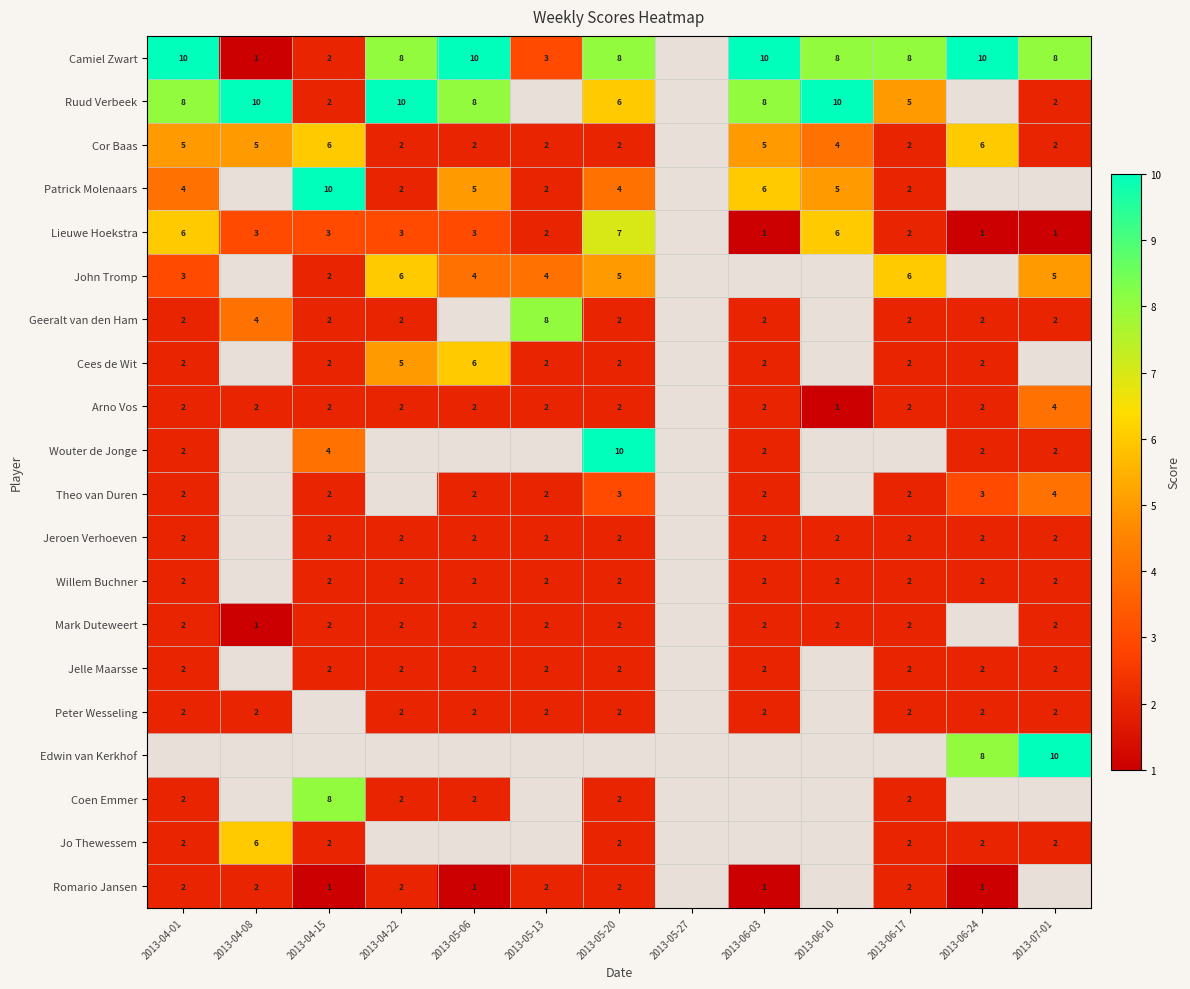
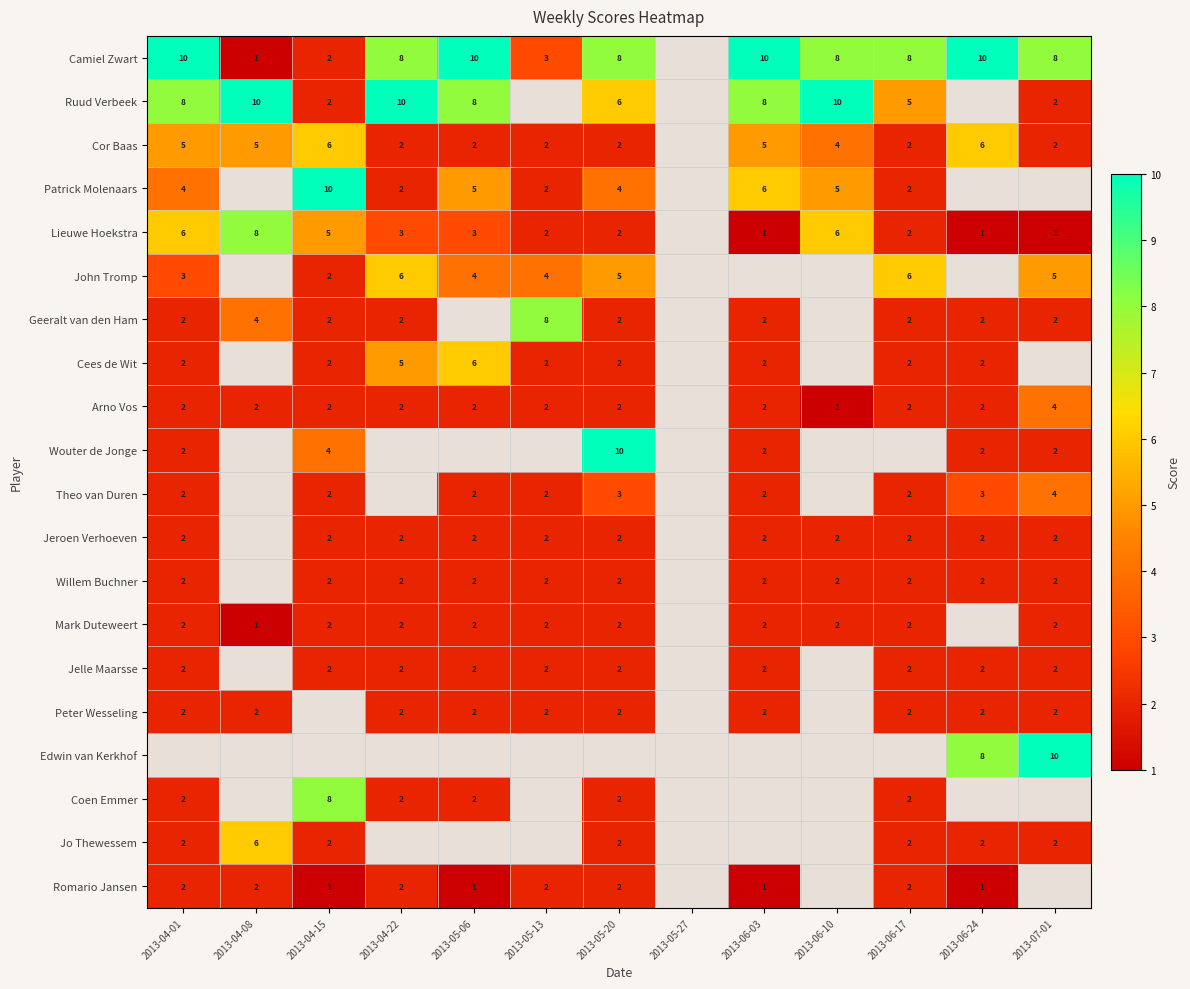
  {
    "Camiel Zwart": {
      "2013-04-01": 10,
      "2013-04-08": 1,
      "2013-04-15": 2,
      "2013-04-22": 8,
      "2013-05-06": 10,
      "2013-05-13": 3,
      "2013-05-20": 8,
      "2013-06-03": 10,
      "2013-06-10": 8,
      "2013-06-17": 8,
      "2013-06-24": 10,
      "2013-07-01": 8
    },
    "Ruud Verbeek": {
      "2013-04-01": 8,
      "2013-04-08": 10,
      "2013-04-15": 2,
      "2013-04-22": 10,
      "2013-05-06": 8,
      "2013-05-20": 6,
      "2013-06-03": 8,
      "2013-06-10": 10,
      "2013-06-17": 5,
      "2013-07-01": 2
    },
    "Cor Baas": {
      "2013-04-01": 5,
      "2013-04-08": 5,
      "2013-04-15": 6,
      "2013-04-22": 2,
      "2013-05-06": 2,
      "2013-05-13": 2,
      "2013-05-20": 2,
      "2013-06-03": 5,
      "2013-06-10": 4,
      "2013-06-17": 2,
      "2013-06-24": 6,
      "2013-07-01": 2
    },
    "Patrick Molenaars": {
      "2013-04-01": 4,
      "2013-04-15": 10,
      "2013-04-22": 2,
      "2013-05-06": 5,
      "2013-05-13": 2,
      "2013-05-20": 4,
      "2013-06-03": 6,
      "2013-06-10": 5,
      "2013-06-17": 2
    },
    "Lieuwe Hoekstra": {
      "2013-04-01": 6,
-     "2013-04-08": 3,
-     "2013-04-15": 3,
+     "2013-04-08": 8,
+     "2013-04-15": 5,
      "2013-04-22": 3,
      "2013-05-06": 3,
      "2013-05-13": 2,
-     "2013-05-20": 7,
+     "2013-05-20": 2,
      "2013-06-03": 1,
      "2013-06-10": 6,
      "2013-06-17": 2,
      "2013-06-24": 1,
      "2013-07-01": 1
    },
    "John Tromp": {
      "2013-04-01": 3,
      "2013-04-15": 2,
      "2013-04-22": 6,
      "2013-05-06": 4,
      "2013-05-13": 4,
      "2013-05-20": 5,
      "2013-06-17": 6,
      "2013-07-01": 5
    },
    "Geeralt van den Ham": {
      "2013-04-01": 2,
      "2013-04-08": 4,
      "2013-04-15": 2,
      "2013-04-22": 2,
      "2013-05-13": 8,
      "2013-05-20": 2,
      "2013-06-03": 2,
      "2013-06-17": 2,
      "2013-06-24": 2,
      "2013-07-01": 2
    },
    "Cees de Wit": {
      "2013-04-01": 2,
      "2013-04-15": 2,
      "2013-04-22": 5,
      "2013-05-06": 6,
      "2013-05-13": 2,
      "2013-05-20": 2,
      "2013-06-03": 2,
      "2013-06-17": 2,
      "2013-06-24": 2
    },
    "Arno Vos": {
      "2013-04-01": 2,
      "2013-04-08": 2,
      "2013-04-15": 2,
      "2013-04-22": 2,
      "2013-05-06": 2,
      "2013-05-13": 2,
      "2013-05-20": 2,
      "2013-06-03": 2,
      "2013-06-10": 1,
      "2013-06-17": 2,
      "2013-06-24": 2,
      "2013-07-01": 4
    },
    "Wouter de Jonge": {
      "2013-04-01": 2,
      "2013-04-15": 4,
      "2013-05-20": 10,
      "2013-06-03": 2,
      "2013-06-24": 2,
      "2013-07-01": 2
    },
    "Theo van Duren": {
      "2013-04-01": 2,
      "2013-04-15": 2,
      "2013-05-06": 2,
      "2013-05-13": 2,
      "2013-05-20": 3,
      "2013-06-03": 2,
      "2013-06-17": 2,
      "2013-06-24": 3,
      "2013-07-01": 4
    },
    "Jeroen Verhoeven": {
      "2013-04-01": 2,
      "2013-04-15": 2,
      "2013-04-22": 2,
      "2013-05-06": 2,
      "2013-05-13": 2,
      "2013-05-20": 2,
      "2013-06-03": 2,
      "2013-06-10": 2,
      "2013-06-17": 2,
      "2013-06-24": 2,
      "2013-07-01": 2
    },
    "Willem Buchner": {
      "2013-04-01": 2,
      "2013-04-15": 2,
      "2013-04-22": 2,
      "2013-05-06": 2,
      "2013-05-13": 2,
      "2013-05-20": 2,
      "2013-06-03": 2,
      "2013-06-10": 2,
      "2013-06-17": 2,
      "2013-06-24": 2,
      "2013-07-01": 2
    },
    "Mark Duteweert": {
      "2013-04-01": 2,
      "2013-04-08": 1,
      "2013-04-15": 2,
      "2013-04-22": 2,
      "2013-05-06": 2,
      "2013-05-13": 2,
      "2013-05-20": 2,
      "2013-06-03": 2,
      "2013-06-10": 2,
      "2013-06-17": 2,
      "2013-07-01": 2
    },
    "Jelle Maarsse": {
      "2013-04-01": 2,
      "2013-04-15": 2,
      "2013-04-22": 2,
      "2013-05-06": 2,
      "2013-05-13": 2,
      "2013-05-20": 2,
      "2013-06-03": 2,
      "2013-06-17": 2,
      "2013-06-24": 2,
      "2013-07-01": 2
    },
    "Peter Wesseling": {
      "2013-04-01": 2,
      "2013-04-08": 2,
      "2013-04-22": 2,
      "2013-05-06": 2,
      "2013-05-13": 2,
      "2013-05-20": 2,
      "2013-06-03": 2,
      "2013-06-17": 2,
      "2013-06-24": 2,
      "2013-07-01": 2
    },
    "Edwin van Kerkhof": {
      "2013-06-24": 8,
      "2013-07-01": 10
    },
    "Coen Emmer": {
      "2013-04-01": 2,
      "2013-04-15": 8,
      "2013-04-22": 2,
      "2013-05-06": 2,
      "2013-05-20": 2,
      "2013-06-17": 2
    },
    "Jo Thewessem": {
      "2013-04-01": 2,
      "2013-04-08": 6,
      "2013-04-15": 2,
      "2013-05-20": 2,
      "2013-06-17": 2,
      "2013-06-24": 2,
      "2013-07-01": 2
    },
    "Romario Jansen": {
      "2013-04-01": 2,
      "2013-04-08": 2,
      "2013-04-15": 1,
      "2013-04-22": 2,
      "2013-05-06": 1,
      "2013-05-13": 2,
      "2013-05-20": 2,
      "2013-06-03": 1,
      "2013-06-17": 2,
      "2013-06-24": 1
    }
  }
